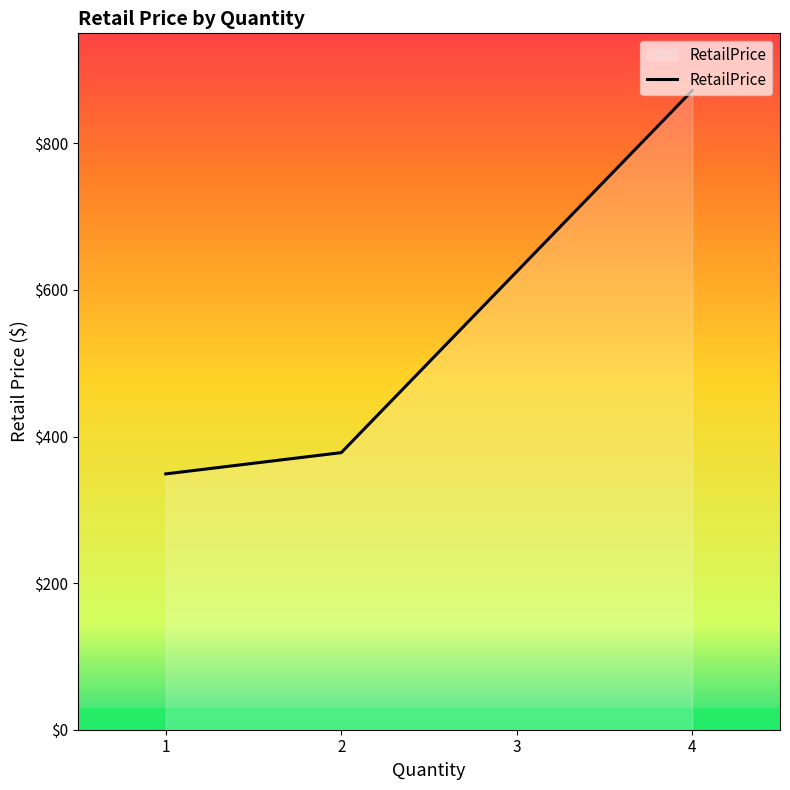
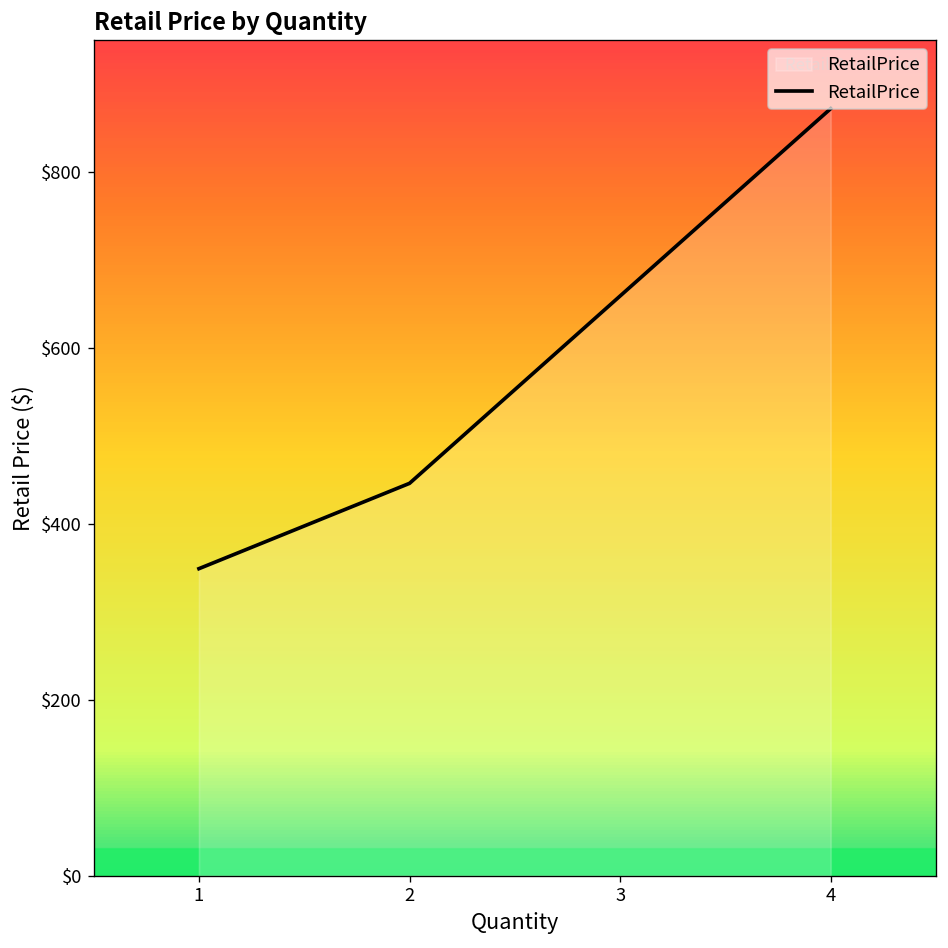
  {
    "1": "$350",
-   "2": "$380"
+   "2": "$450"
  }
